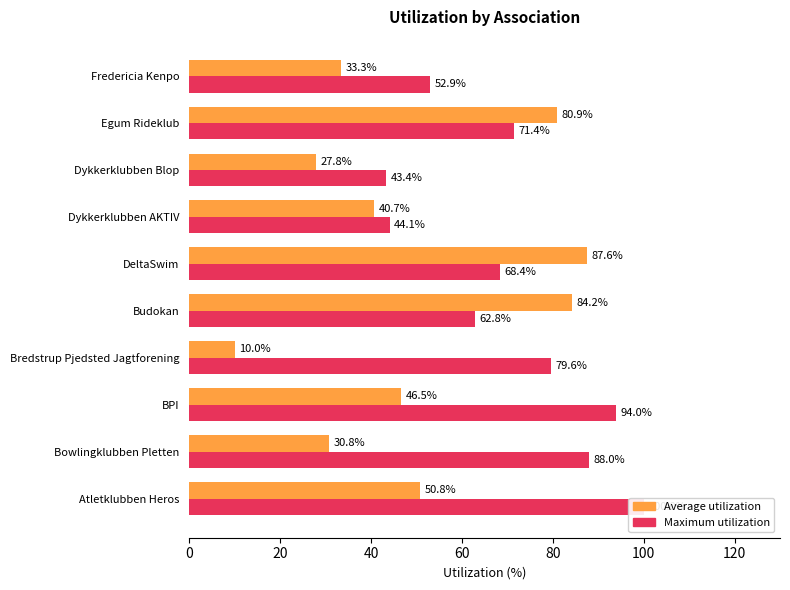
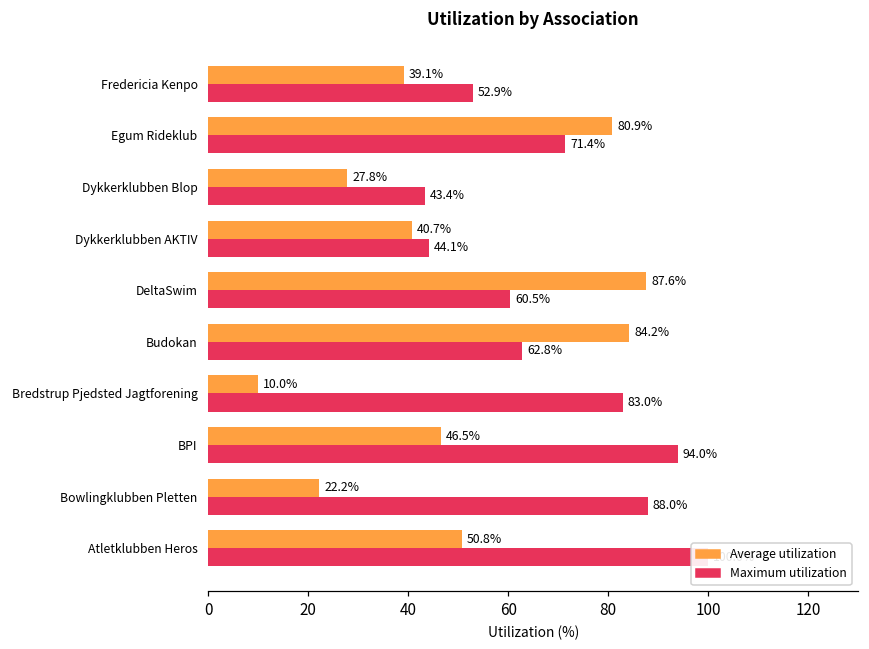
  {
    "Average utilization": {
-     "Fredericia Kenpo": "33.3%",
+     "Fredericia Kenpo": "39.1%",
      "Egum Rideklub": "80.9%",
      "Dykkerklubben Blop": "27.8%",
      "Dykkerklubben AKTIV": "40.7%",
      "DeltaSwim": "87.6%",
      "Budokan": "84.2%",
      "Bredstrup Pjedsted Jagtforening": "10.0%",
      "BPI": "46.5%",
-     "Bowlingklubben Pletten": "30.8%",
+     "Bowlingklubben Pletten": "22.2%",
      "Atletklubben Heros": "50.8%"
    },
    "Maximum utilization": {
      "Fredericia Kenpo": "52.9%",
      "Egum Rideklub": "71.4%",
      "Dykkerklubben Blop": "43.4%",
      "Dykkerklubben AKTIV": "44.1%",
-     "DeltaSwim": "68.4%",
+     "DeltaSwim": "60.5%",
      "Budokan": "62.8%",
-     "Bredstrup Pjedsted Jagtforening": "79.6%",
+     "Bredstrup Pjedsted Jagtforening": "83.0%",
      "BPI": "94.0%",
      "Bowlingklubben Pletten": "88.0%"
    }
  }
